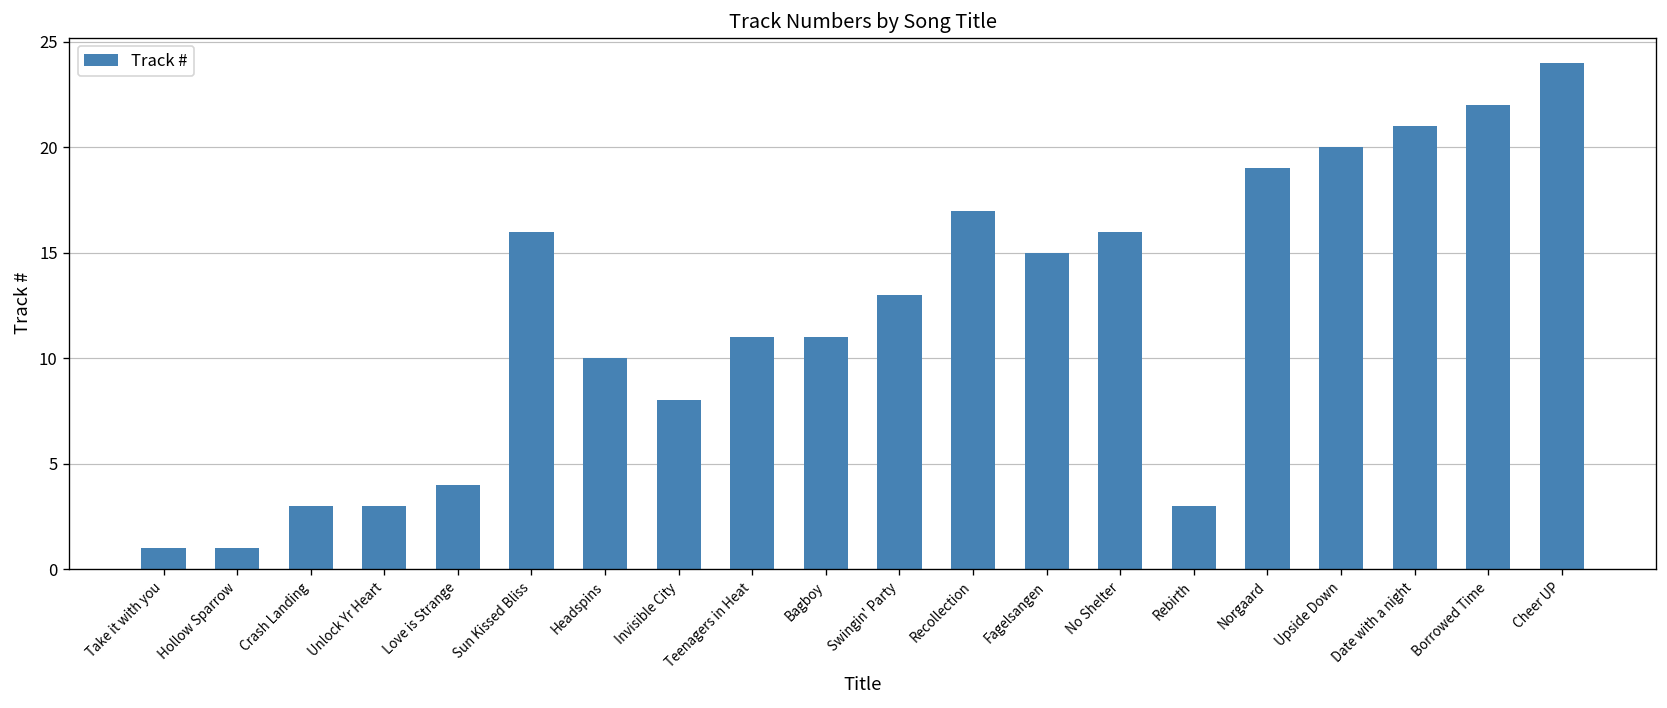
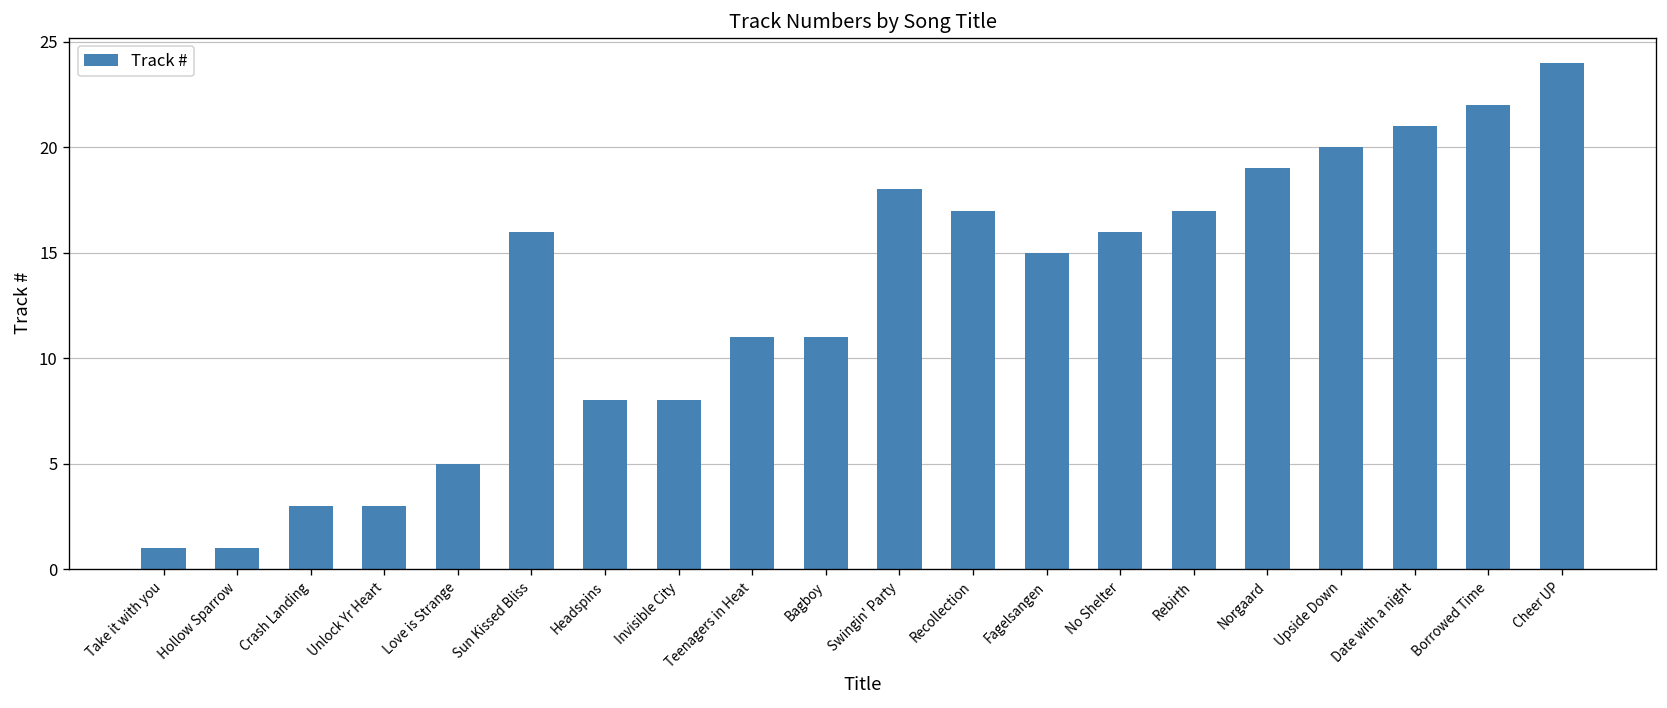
  {
    "Take it with you": 1,
    "Hollow Sparrow": 1,
    "Crash Landing": 3,
    "Unlock Yr Heart": 3,
-   "Love is Strange": 4,
+   "Love is Strange": 5,
    "Sun Kissed Bliss": 16,
-   "Headspins": 10,
+   "Headspins": 8,
    "Invisible City": 8,
    "Teenagers in Heat": 11,
    "Bagboy": 11,
-   "Swingin' Party": 13,
+   "Swingin' Party": 18,
    "Recollection": 17,
    "Fagelsangen": 15,
    "No Shelter": 16,
-   "Rebirth": 3,
+   "Rebirth": 17,
    "Norgaard": 19,
    "Upside Down": 20,
    "Date with a night": 21,
    "Borrowed Time": 22,
    "Cheer UP": 24
  }
